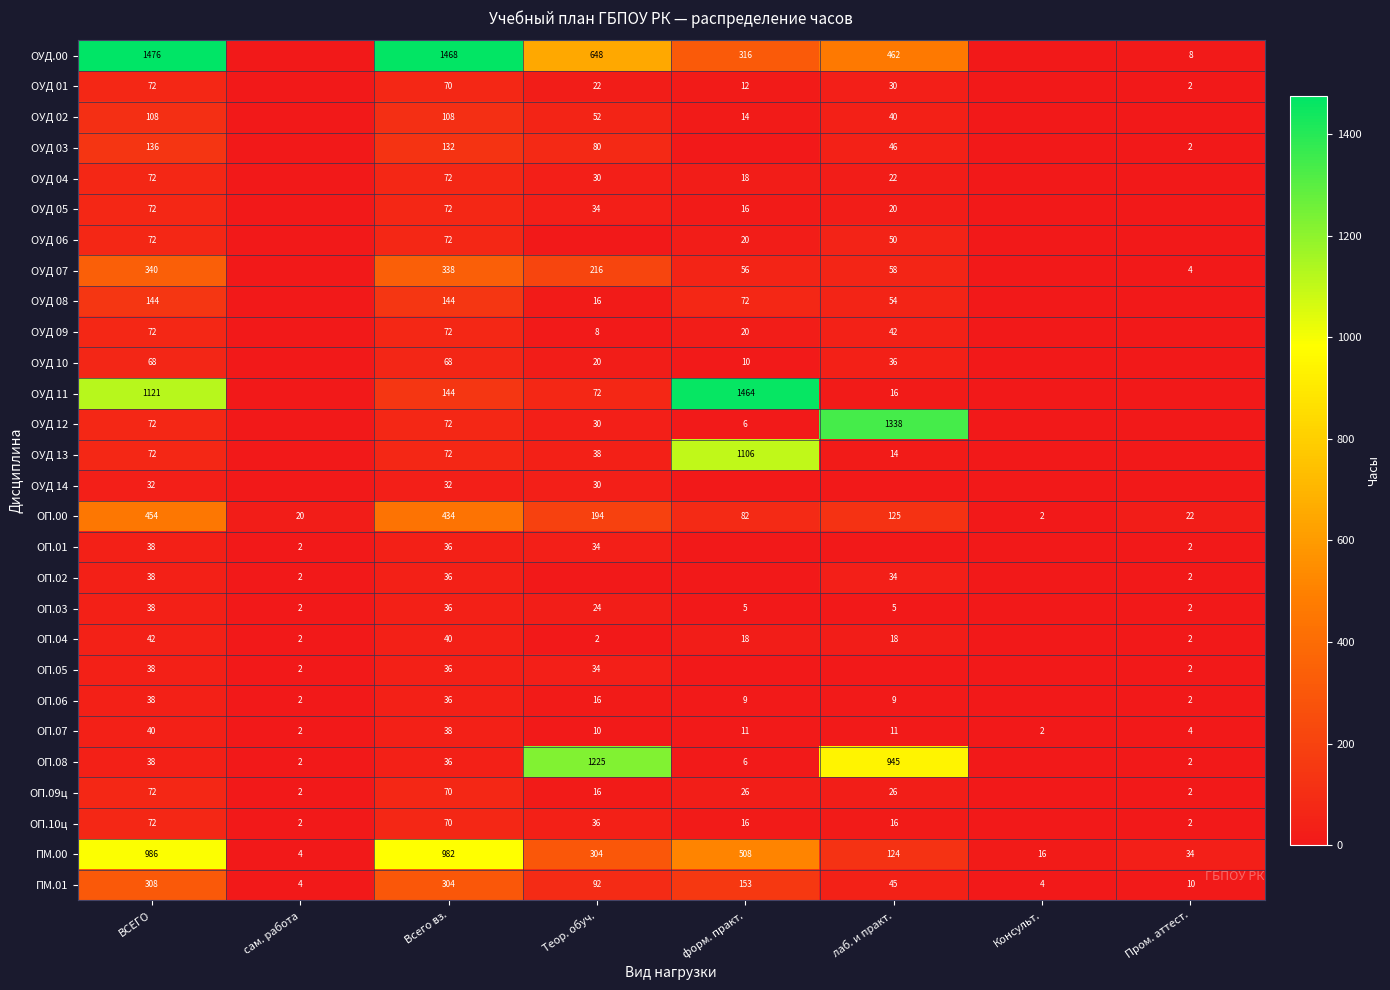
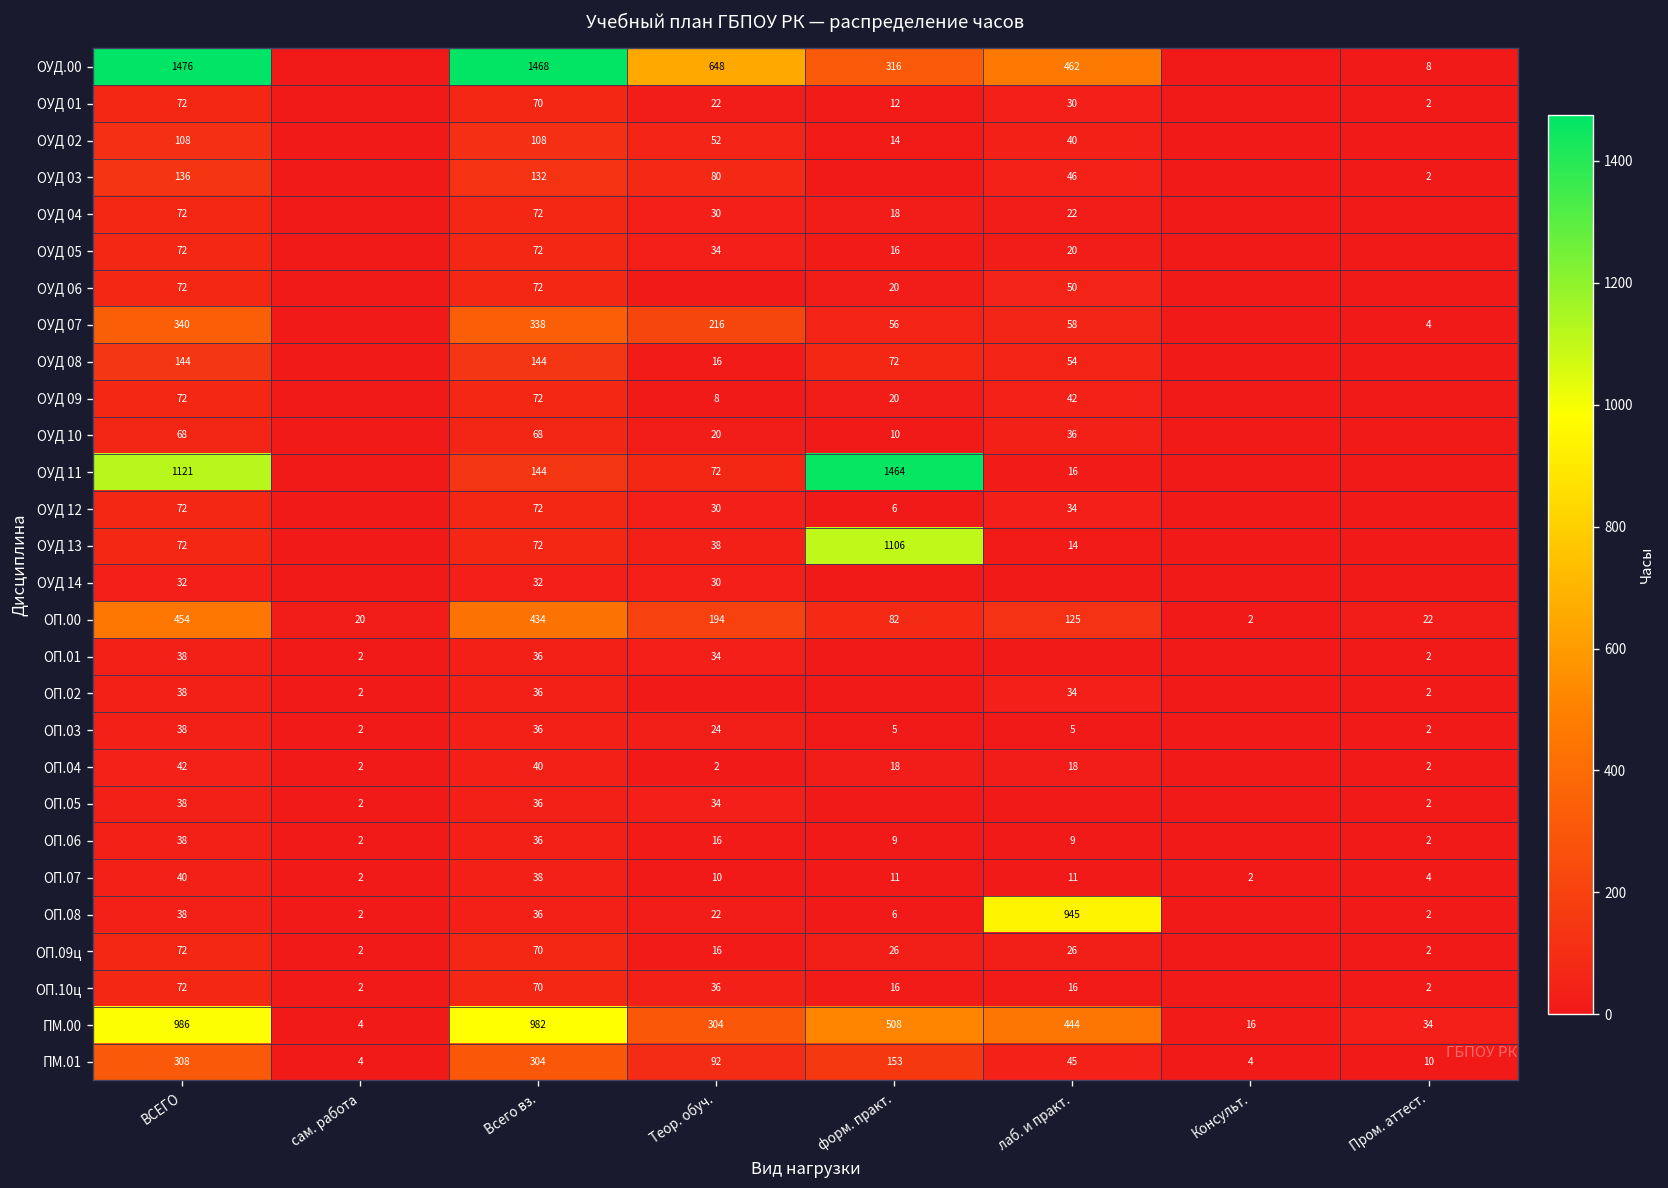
  {
    "ОУД.00": {
      "ВСЕГО": 1476,
      "Всего вз.": 1468,
      "Теор. обуч.": 648,
      "форм. практ.": 316,
      "лаб. и практ.": 462,
      "Пром. аттест.": 8
    },
    "ОУД 01": {
      "ВСЕГО": 72,
      "Всего вз.": 70,
      "Теор. обуч.": 22,
      "форм. практ.": 12,
      "лаб. и практ.": 30,
      "Пром. аттест.": 2
    },
    "ОУД 02": {
      "ВСЕГО": 108,
      "Всего вз.": 108,
      "Теор. обуч.": 52,
      "форм. практ.": 14,
      "лаб. и практ.": 40
    },
    "ОУД 03": {
      "ВСЕГО": 136,
      "Всего вз.": 132,
      "Теор. обуч.": 80,
      "лаб. и практ.": 46,
      "Пром. аттест.": 2
    },
    "ОУД 04": {
      "ВСЕГО": 72,
      "Всего вз.": 72,
      "Теор. обуч.": 30,
      "форм. практ.": 18,
      "лаб. и практ.": 22
    },
    "ОУД 05": {
      "ВСЕГО": 72,
      "Всего вз.": 72,
      "Теор. обуч.": 34,
      "форм. практ.": 16,
      "лаб. и практ.": 20
    },
    "ОУД 06": {
      "ВСЕГО": 72,
      "Всего вз.": 72,
      "форм. практ.": 20,
      "лаб. и практ.": 50
    },
    "ОУД 07": {
      "ВСЕГО": 340,
      "Всего вз.": 338,
      "Теор. обуч.": 216,
      "форм. практ.": 56,
      "лаб. и практ.": 58,
      "Пром. аттест.": 4
    },
    "ОУД 08": {
      "ВСЕГО": 144,
      "Всего вз.": 144,
      "Теор. обуч.": 16,
      "форм. практ.": 72,
      "лаб. и практ.": 54
    },
    "ОУД 09": {
      "ВСЕГО": 72,
      "Всего вз.": 72,
      "Теор. обуч.": 8,
      "форм. практ.": 20,
      "лаб. и практ.": 42
    },
    "ОУД 10": {
      "ВСЕГО": 68,
      "Всего вз.": 68,
      "Теор. обуч.": 20,
      "форм. практ.": 10,
      "лаб. и практ.": 36
    },
    "ОУД 11": {
      "ВСЕГО": 1121,
      "Всего вз.": 144,
      "Теор. обуч.": 72,
      "форм. практ.": 1464,
      "лаб. и практ.": 16
    },
    "ОУД 12": {
      "ВСЕГО": 72,
      "Всего вз.": 72,
      "Теор. обуч.": 30,
      "форм. практ.": 6,
-     "лаб. и практ.": 1338
+     "лаб. и практ.": 34
    },
    "ОУД 13": {
      "ВСЕГО": 72,
      "Всего вз.": 72,
      "Теор. обуч.": 38,
      "форм. практ.": 1106,
      "лаб. и практ.": 14
    },
    "ОУД 14": {
      "ВСЕГО": 32,
      "Всего вз.": 32,
      "Теор. обуч.": 30
    },
    "ОП.00": {
      "ВСЕГО": 454,
      "сам. работа": 20,
      "Всего вз.": 434,
      "Теор. обуч.": 194,
      "форм. практ.": 82,
      "лаб. и практ.": 125,
      "Консульт.": 2,
      "Пром. аттест.": 22
    },
    "ОП.01": {
      "ВСЕГО": 38,
      "сам. работа": 2,
      "Всего вз.": 36,
      "Теор. обуч.": 34,
      "Пром. аттест.": 2
    },
    "ОП.02": {
      "ВСЕГО": 38,
      "сам. работа": 2,
      "Всего вз.": 36,
      "лаб. и практ.": 34,
      "Пром. аттест.": 2
    },
    "ОП.03": {
      "ВСЕГО": 38,
      "сам. работа": 2,
      "Всего вз.": 36,
      "Теор. обуч.": 24,
      "форм. практ.": 5,
      "лаб. и практ.": 5,
      "Пром. аттест.": 2
    },
    "ОП.04": {
      "ВСЕГО": 42,
      "сам. работа": 2,
      "Всего вз.": 40,
      "Теор. обуч.": 2,
      "форм. практ.": 18,
      "лаб. и практ.": 18,
      "Пром. аттест.": 2
    },
    "ОП.05": {
      "ВСЕГО": 38,
      "сам. работа": 2,
      "Всего вз.": 36,
      "Теор. обуч.": 34,
      "Пром. аттест.": 2
    },
    "ОП.06": {
      "ВСЕГО": 38,
      "сам. работа": 2,
      "Всего вз.": 36,
      "Теор. обуч.": 16,
      "форм. практ.": 9,
      "лаб. и практ.": 9,
      "Пром. аттест.": 2
    },
    "ОП.07": {
      "ВСЕГО": 40,
      "сам. работа": 2,
      "Всего вз.": 38,
      "Теор. обуч.": 10,
      "форм. практ.": 11,
      "лаб. и практ.": 11,
      "Консульт.": 2,
      "Пром. аттест.": 4
    },
    "ОП.08": {
      "ВСЕГО": 38,
      "сам. работа": 2,
      "Всего вз.": 36,
-     "Теор. обуч.": 1225,
+     "Теор. обуч.": 22,
      "форм. практ.": 6,
      "лаб. и практ.": 945,
      "Пром. аттест.": 2
    },
    "ОП.09ц": {
      "ВСЕГО": 72,
      "сам. работа": 2,
      "Всего вз.": 70,
      "Теор. обуч.": 16,
      "форм. практ.": 26,
      "лаб. и практ.": 26,
      "Пром. аттест.": 2
    },
    "ОП.10ц": {
      "ВСЕГО": 72,
      "сам. работа": 2,
      "Всего вз.": 70,
      "Теор. обуч.": 36,
      "форм. практ.": 16,
      "лаб. и практ.": 16,
      "Пром. аттест.": 2
    },
    "ПМ.00": {
      "ВСЕГО": 986,
      "сам. работа": 4,
      "Всего вз.": 982,
      "Теор. обуч.": 304,
      "форм. практ.": 508,
-     "лаб. и практ.": 124,
+     "лаб. и практ.": 444,
      "Консульт.": 16,
      "Пром. аттест.": 34
    },
    "ПМ.01": {
      "ВСЕГО": 308,
      "сам. работа": 4,
      "Всего вз.": 304,
      "Теор. обуч.": 92,
      "форм. практ.": 153,
      "лаб. и практ.": 45,
      "Консульт.": 4
    }
  }
